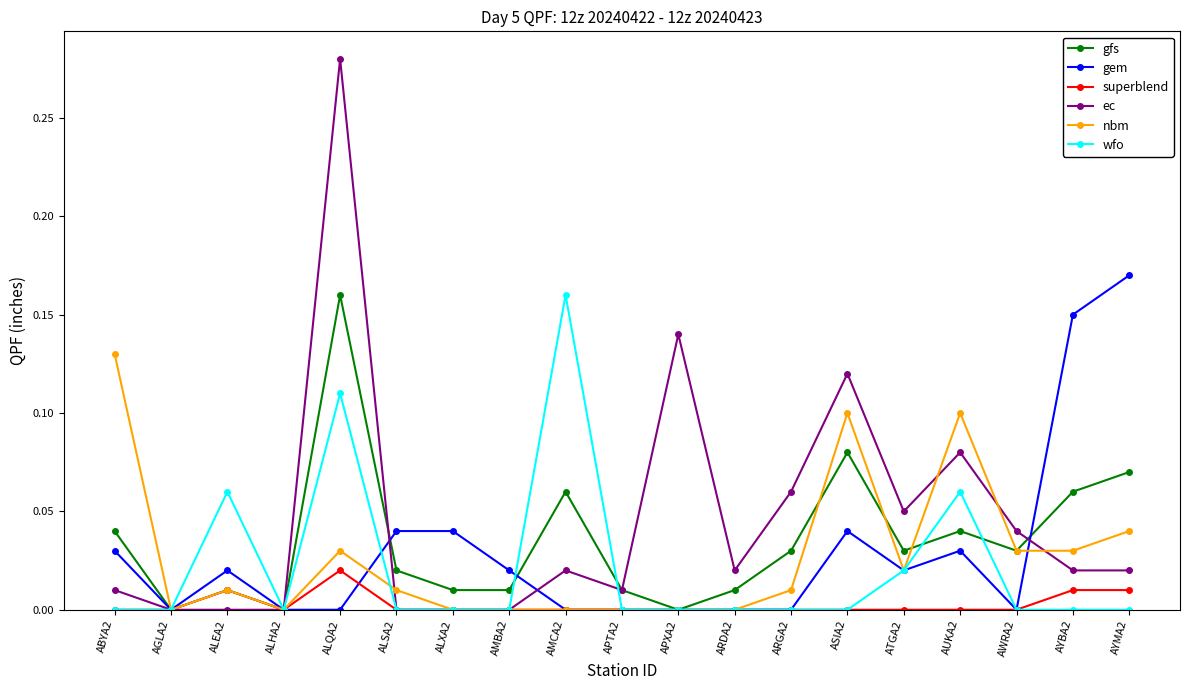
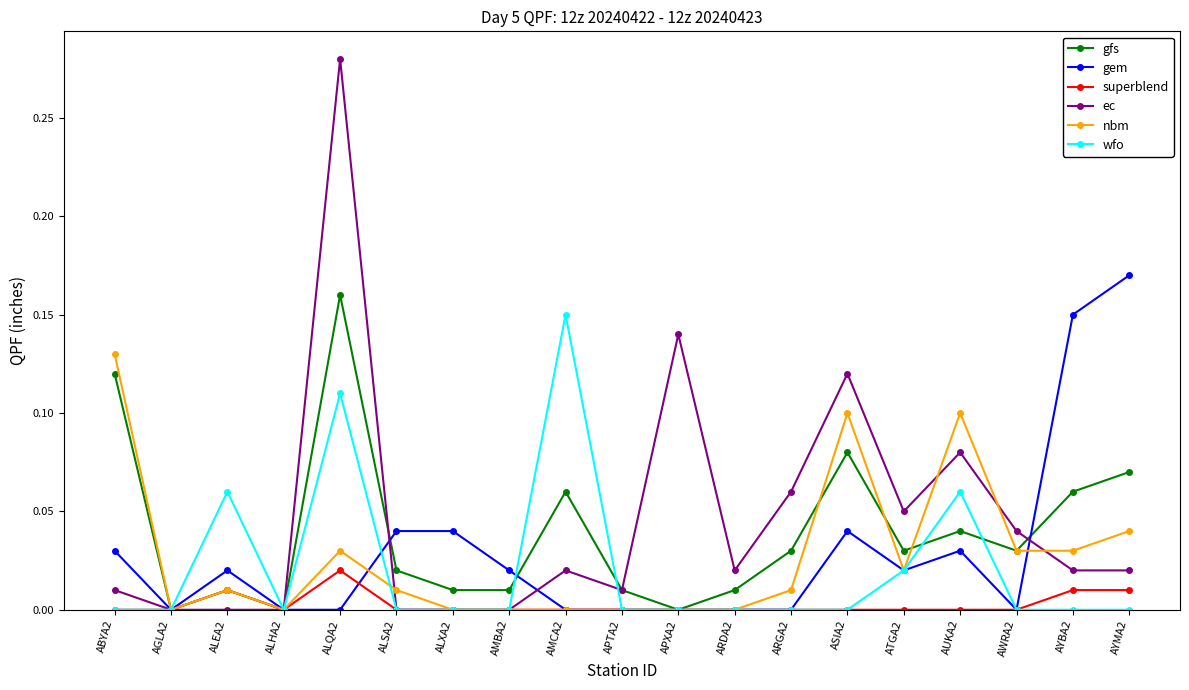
  {
    "gfs": {
-     "ABYA2": 0.04,
+     "ABYA2": 0.12,
      "ALQA2": 0.16,
      "ALSA2": 0.02,
      "ALXA2": 0.01,
      "AMBA2": 0.01,
      "AMCA2": 0.06,
      "ARDA2": 0.01,
      "ARGA2": 0.03,
      "ASIA2": 0.08,
      "ATGA2": 0.03,
      "AUKA2": 0.04,
      "AYBA2": 0.06,
      "AYMA2": 0.07
    },
    "gem": {
      "ABYA2": 0.03,
      "ALEA2": 0.02,
      "ALQA2": 0.00,
      "ALSA2": 0.04,
      "ALXA2": 0.04,
      "AMBA2": 0.02,
      "ASIA2": 0.04,
      "AUKA2": 0.03,
      "AYBA2": 0.15,
      "AYMA2": 0.17
    },
    "superblend": {
      "ALQA2": 0.02,
      "ATGA2": 0.00,
      "AUKA2": 0.00,
      "AYBA2": 0.01,
      "AYMA2": 0.01
    },
    "ec": {
      "ABYA2": 0.01,
      "ALEA2": 0.00,
      "ALQA2": 0.28,
      "AMCA2": 0.02,
      "APXA2": 0.14,
      "ARDA2": 0.02,
      "ARGA2": 0.06,
      "ASIA2": 0.12,
      "ATGA2": 0.05,
      "AUKA2": 0.08,
      "AWRA2": 0.04,
      "AYBA2": 0.02,
      "AYMA2": 0.02
    },
    "nbm": {
      "ABYA2": 0.13,
      "ALQA2": 0.03,
      "ALSA2": 0.01,
      "ARGA2": 0.01,
      "ASIA2": 0.10,
      "AUKA2": 0.10,
      "AYBA2": 0.03,
      "AYMA2": 0.04
    },
    "wfo": {
      "ALEA2": 0.06,
      "ALQA2": 0.11,
-     "AMCA2": 0.16,
+     "AMCA2": 0.15,
      "AUKA2": 0.06,
      "AYBA2": 0.00,
      "AYMA2": 0.00
    }
  }
